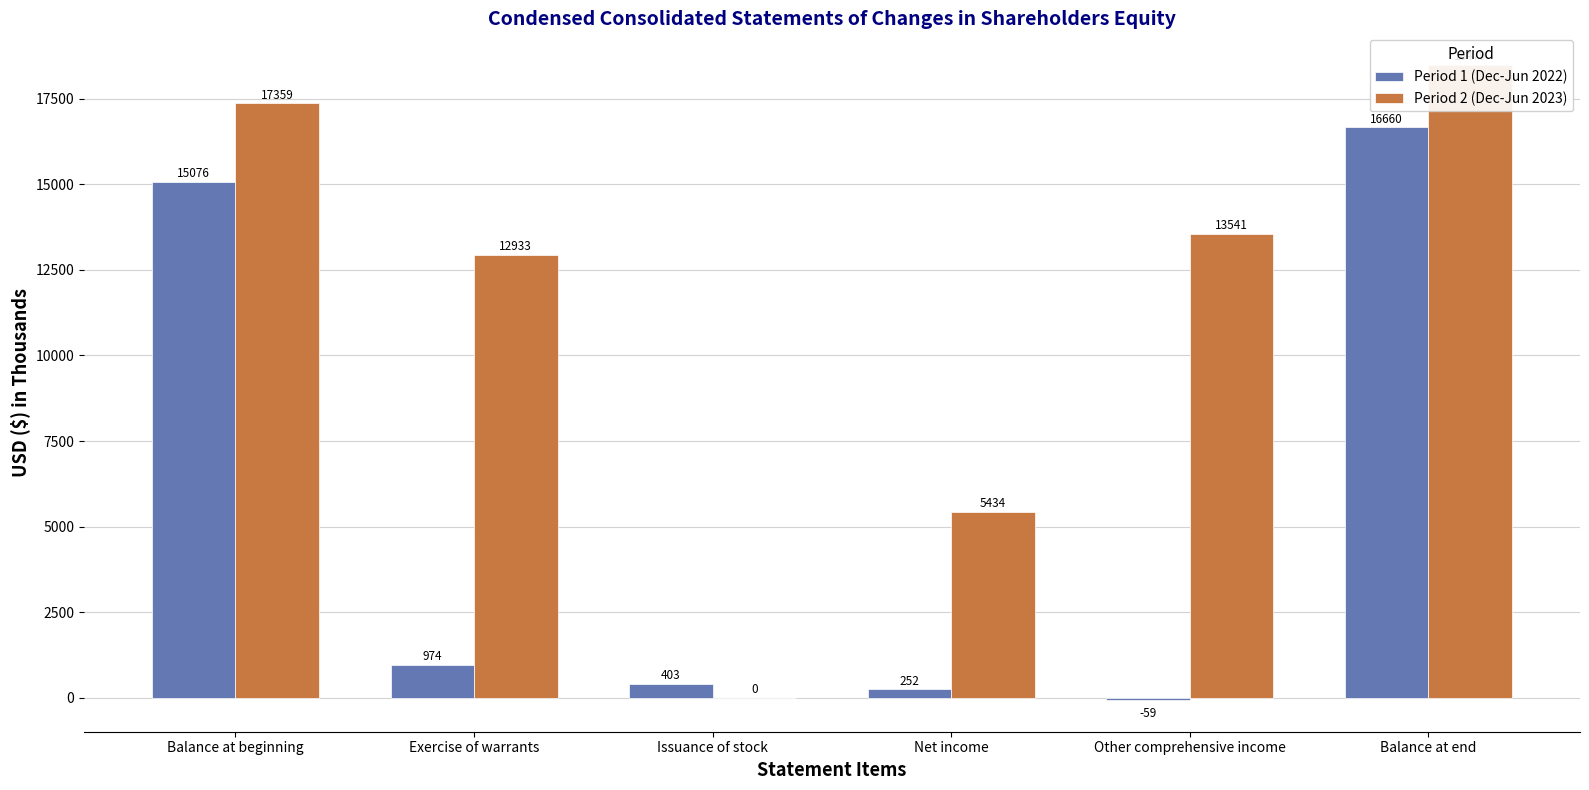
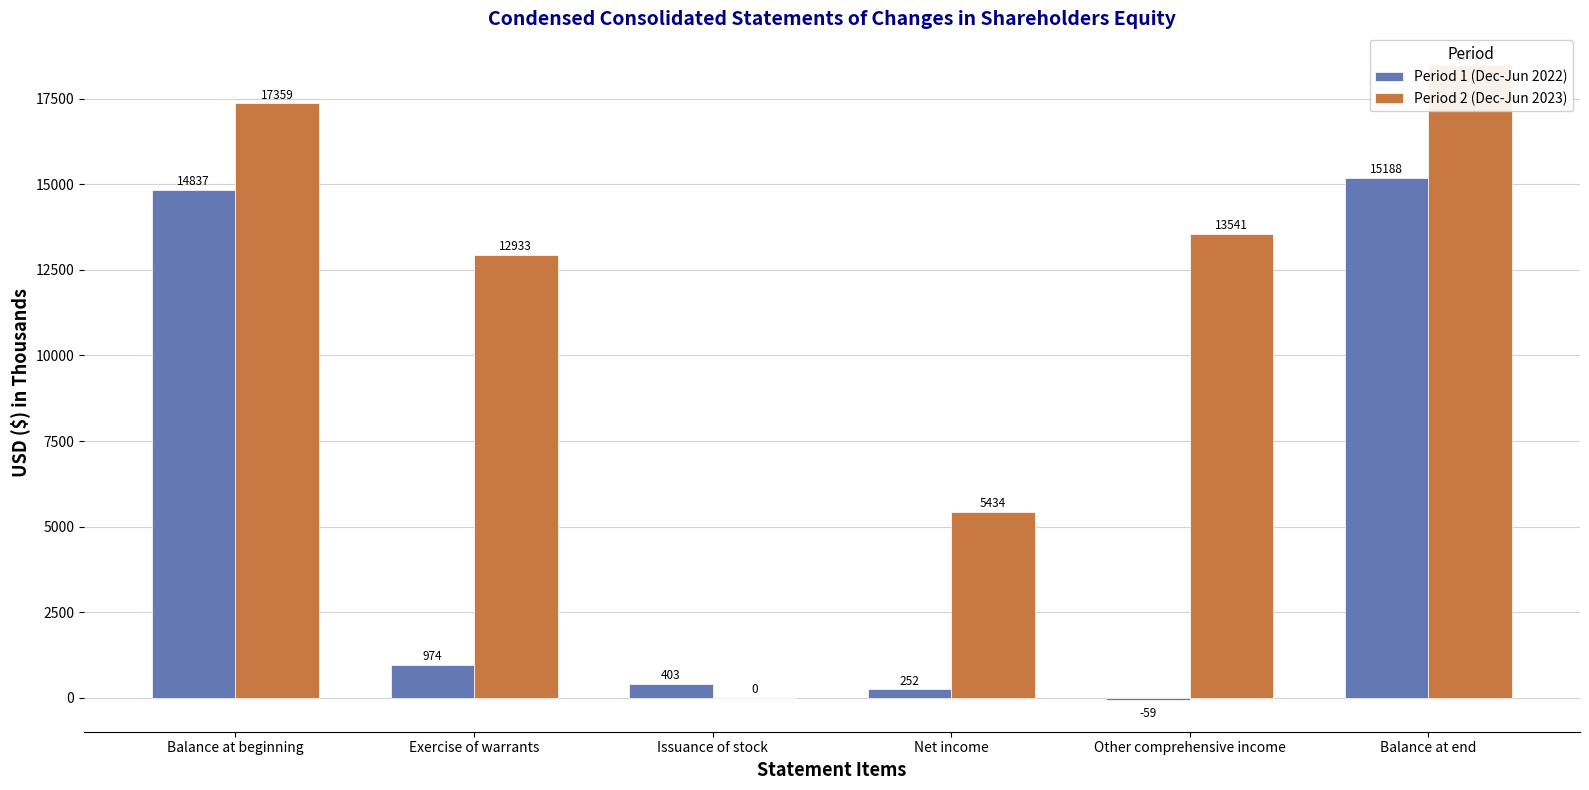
  {
    "Period 1 (Dec-Jun 2022)": {
-     "Balance at beginning": 15076,
+     "Balance at beginning": 14837,
      "Exercise of warrants": 974,
      "Issuance of stock": 403,
      "Net income": 252,
      "Other comprehensive income": -59,
-     "Balance at end": 16660
+     "Balance at end": 15188
    },
    "Period 2 (Dec-Jun 2023)": {
      "Balance at beginning": 17359,
      "Exercise of warrants": 12933,
      "Issuance of stock": 0,
      "Net income": 5434,
      "Other comprehensive income": 13541
    }
  }
